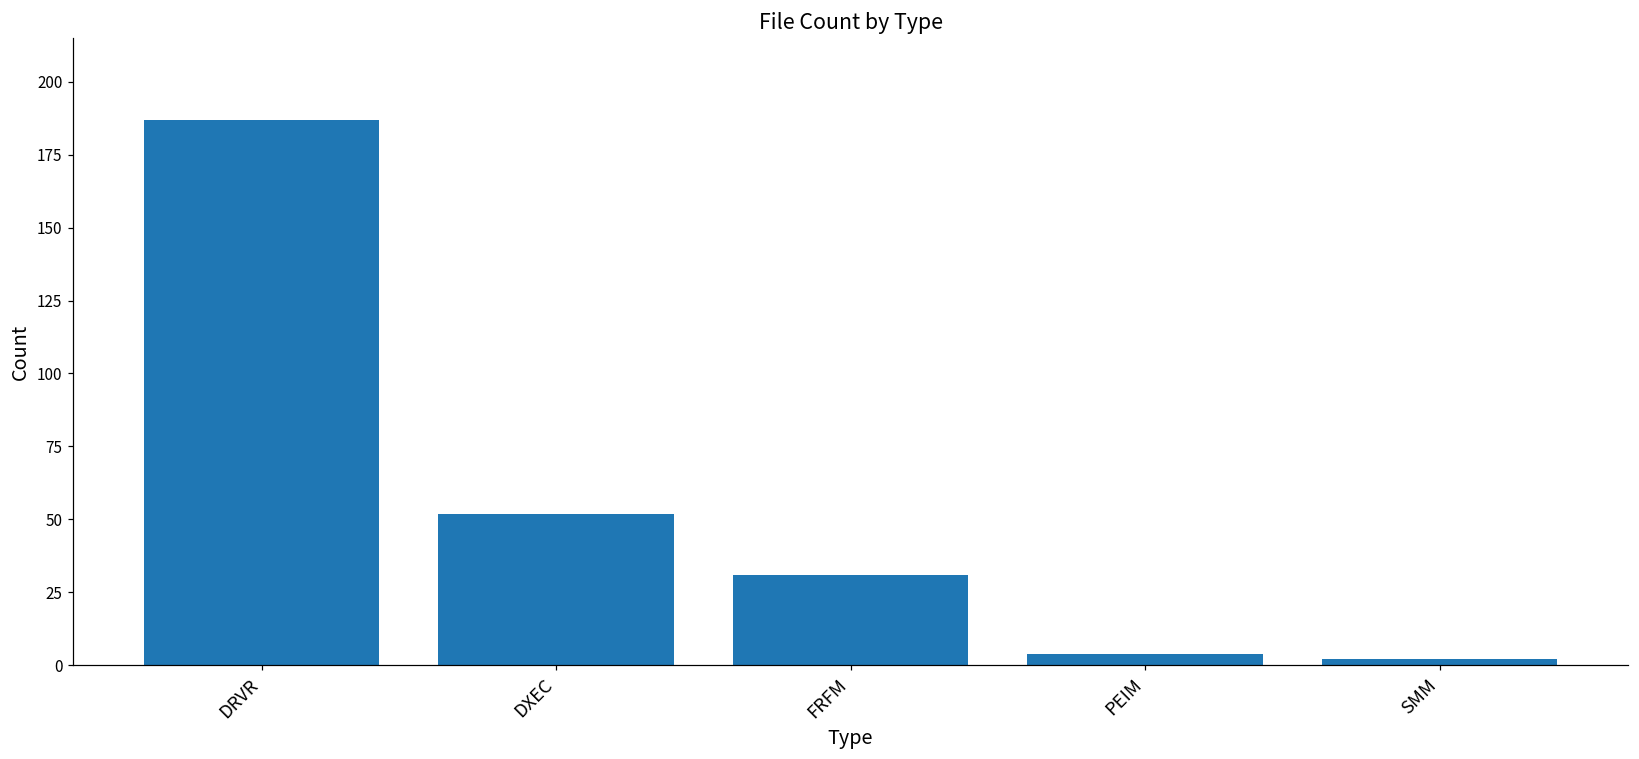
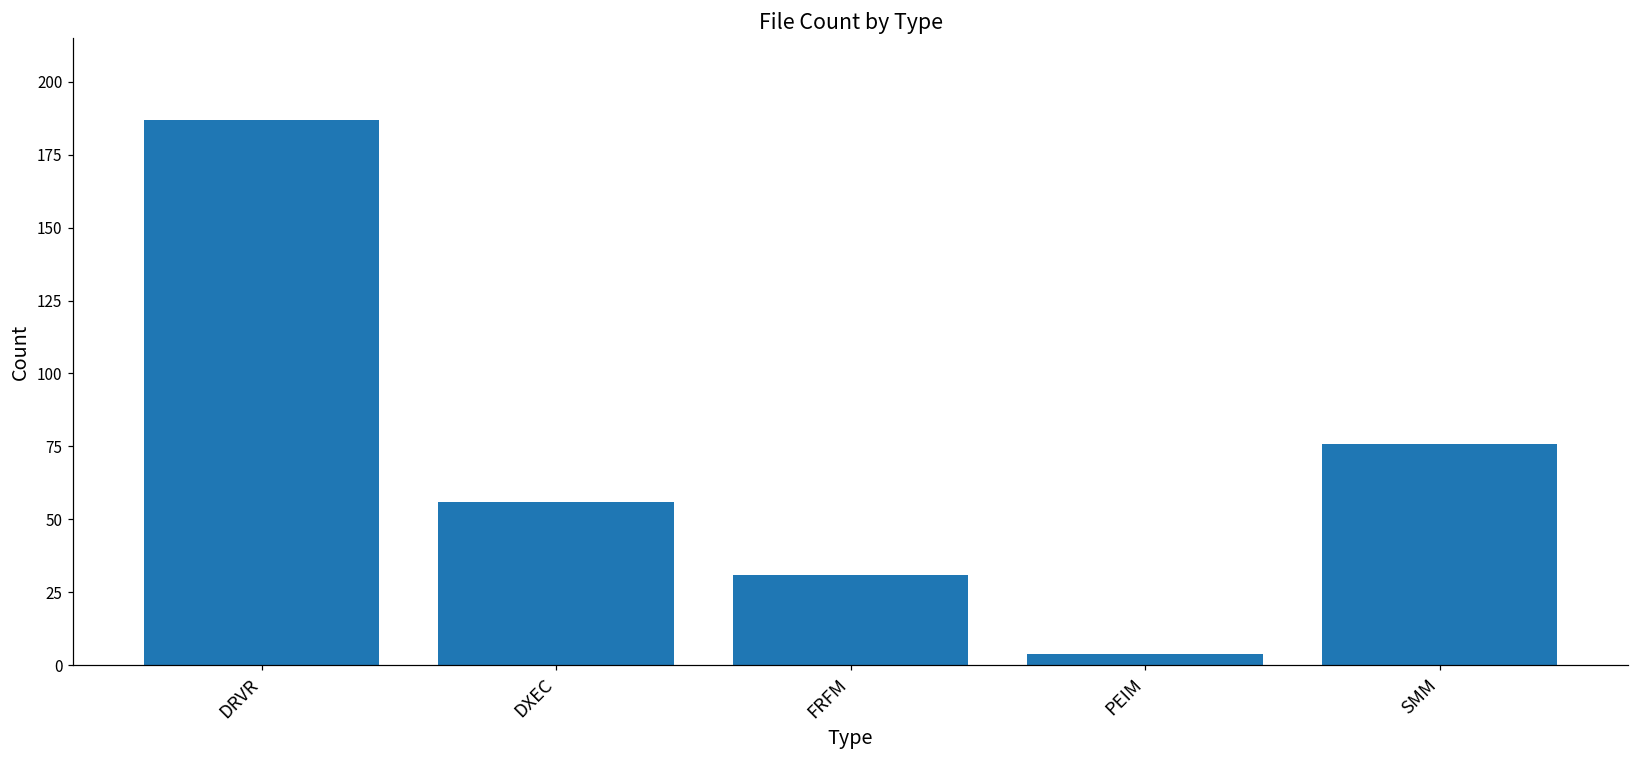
  {
    "DRVR": 187,
-   "DXEC": 52,
+   "DXEC": 56,
    "FRFM": 31,
    "PEIM": 4,
-   "SMM": 2
+   "SMM": 76
  }
